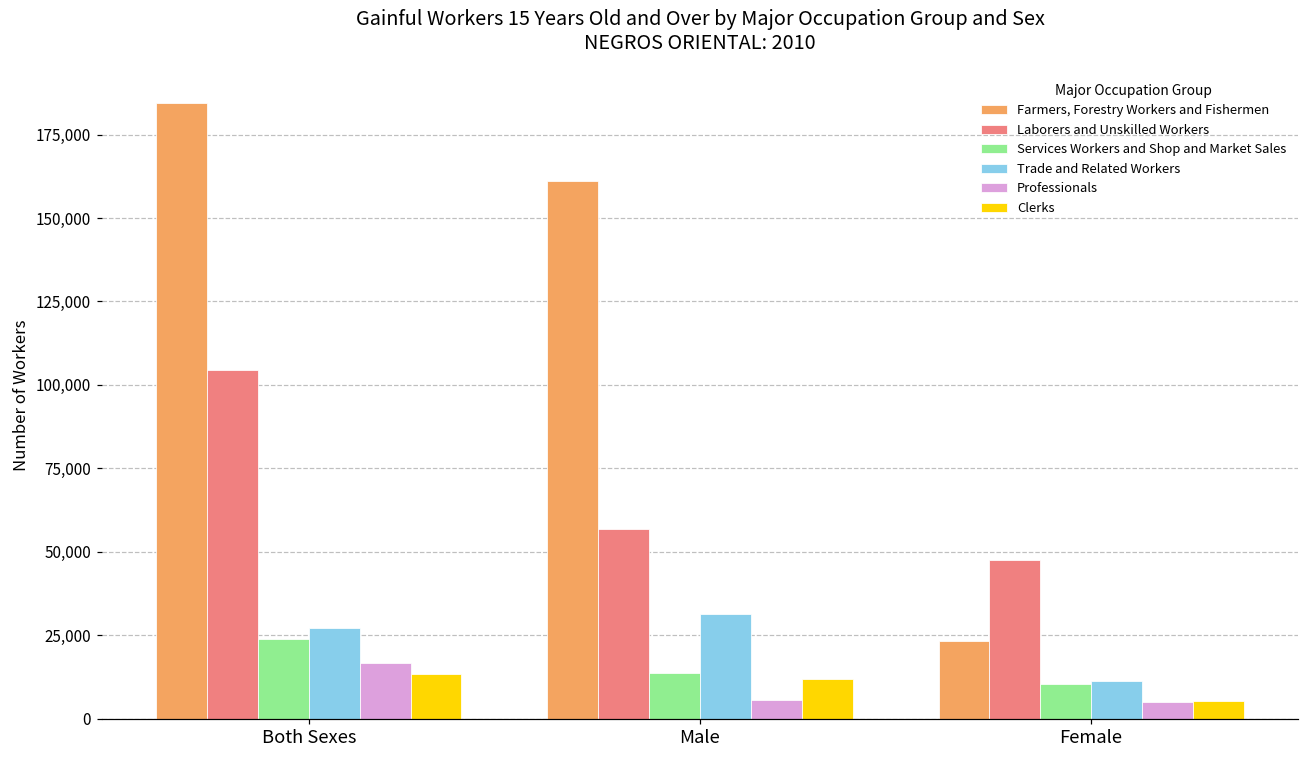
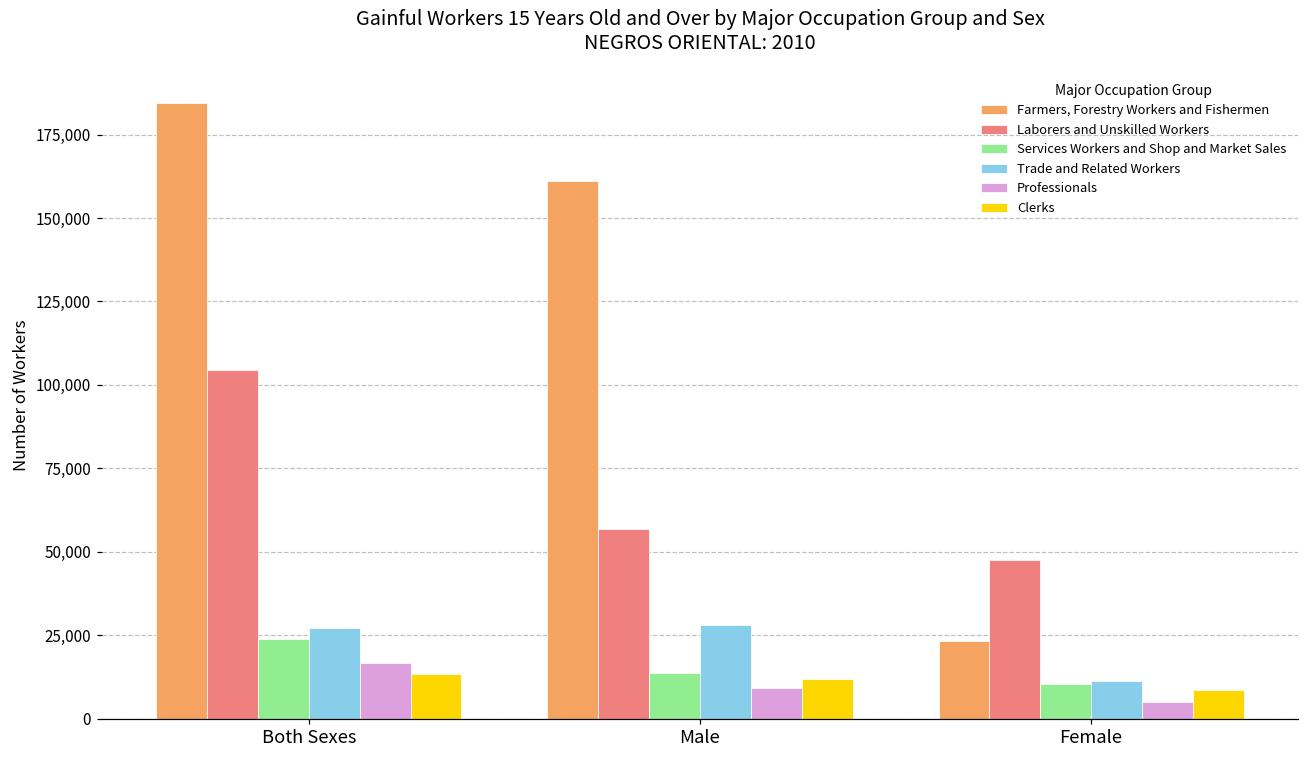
  {
    "Services Workers and Shop and Market Sales": {
      "Both Sexes": "24,000",
      "Male": "14,000",
      "Female": "10,000"
    },
    "Trade and Related Workers": {
      "Both Sexes": "27,000",
-     "Male": "31,000",
+     "Male": "28,000",
      "Female": "11,000"
    },
    "Professionals": {
      "Both Sexes": "17,000",
-     "Male": "6,000",
+     "Male": "9,000",
      "Female": "5,000"
    },
    "Clerks": {
      "Both Sexes": "13,000",
      "Male": "12,000",
-     "Female": "5,000"
+     "Female": "9,000"
    }
  }
